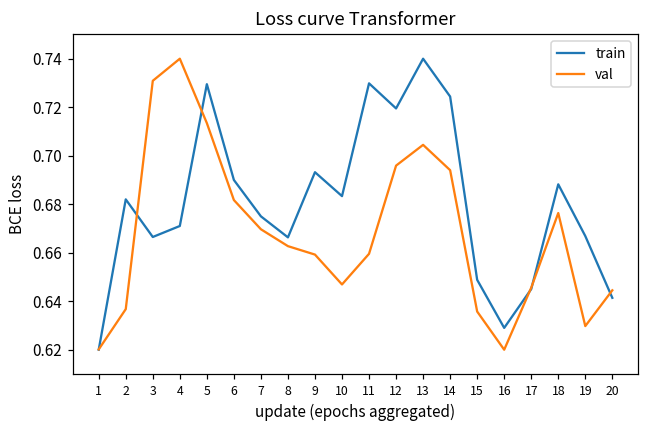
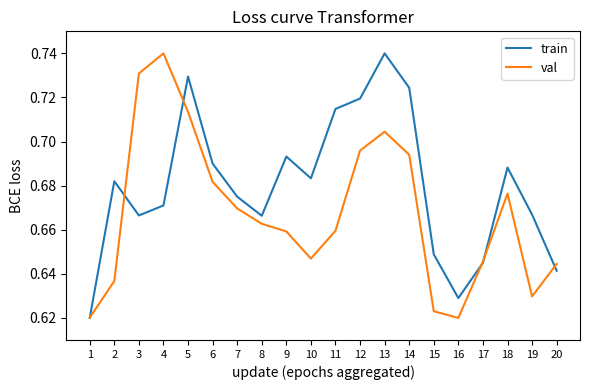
  {
    "train": {
      "2": 0.682,
      "3": 0.666,
      "4": 0.671,
      "5": 0.730,
      "6": 0.690,
      "7": 0.675,
      "8": 0.666,
      "9": 0.693,
      "10": 0.683,
-     "11": 0.730,
+     "11": 0.715,
      "12": 0.720,
      "13": 0.740,
      "14": 0.724,
      "15": 0.649,
      "16": 0.629,
      "18": 0.688,
      "19": 0.667,
      "20": 0.641
    },
    "val": {
      "2": 0.637,
      "3": 0.731,
      "4": 0.740,
      "5": 0.713,
      "6": 0.682,
      "7": 0.670,
      "8": 0.663,
      "9": 0.659,
      "10": 0.647,
      "11": 0.660,
      "12": 0.696,
      "13": 0.704,
      "14": 0.694,
-     "15": 0.636,
+     "15": 0.623,
      "16": 0.620,
      "18": 0.676,
      "19": 0.630,
      "20": 0.645
    }
  }
